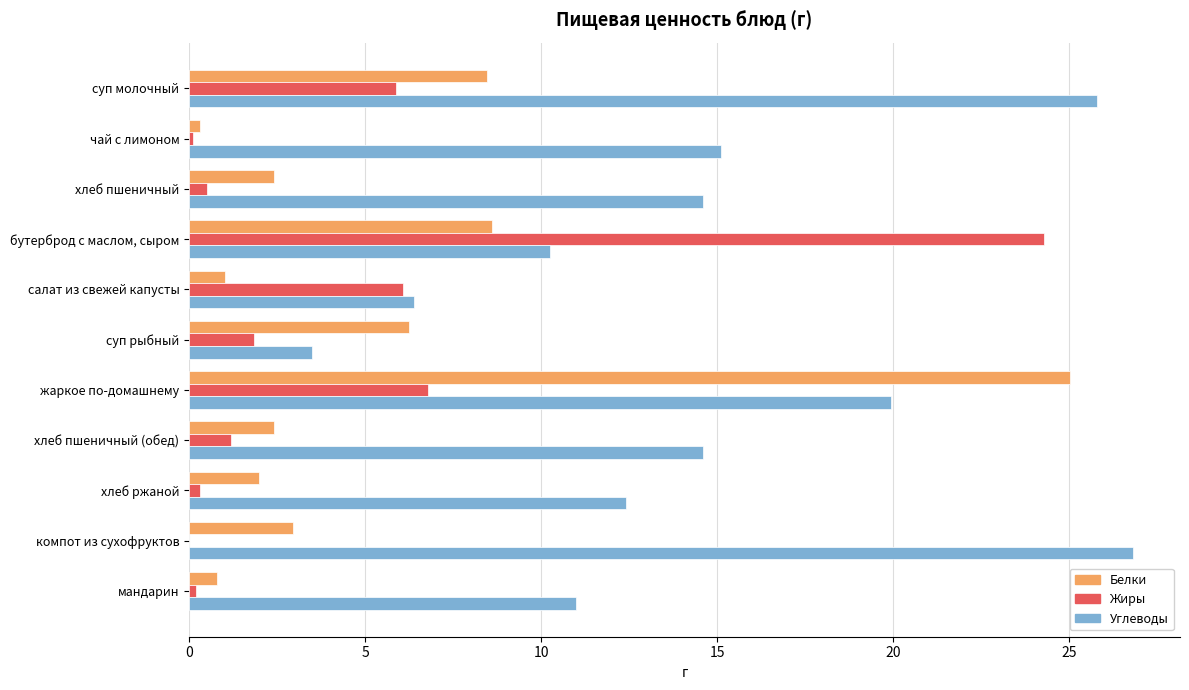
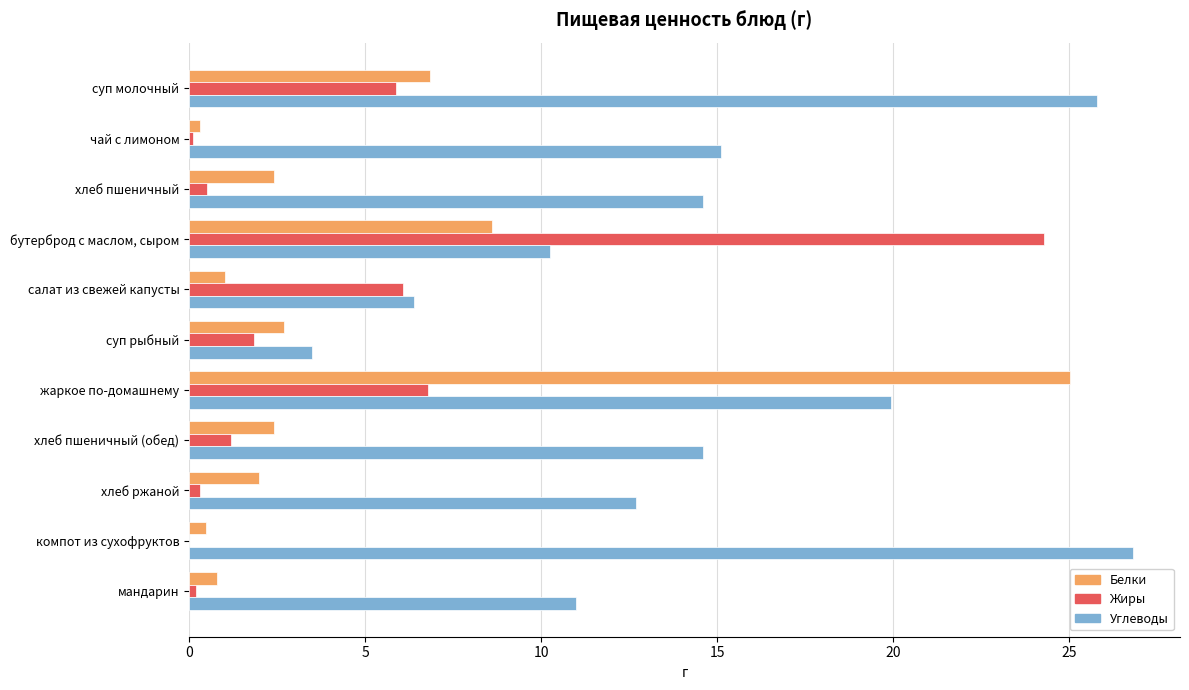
  {
    "Белки": {
-     "суп молочный": 8.5,
+     "суп молочный": 6.8,
      "чай с лимоном": 0.3,
      "хлеб пшеничный": 2.4,
      "бутерброд с маслом, сыром": 8.6,
      "салат из свежей капусты": 1.0,
-     "суп рыбный": 6.3,
+     "суп рыбный": 2.7,
      "жаркое по-домашнему": 25.0,
      "хлеб пшеничный (обед)": 2.4,
      "хлеб ржаной": 2.0,
-     "компот из сухофруктов": 3.0,
+     "компот из сухофруктов": 0.5,
      "мандарин": 0.8
    },
    "Жиры": {
      "суп молочный": 5.9,
      "чай с лимоном": 0.1,
      "хлеб пшеничный": 0.5,
      "бутерброд с маслом, сыром": 24.3,
      "салат из свежей капусты": 6.1,
      "суп рыбный": 1.8,
      "жаркое по-домашнему": 6.8,
      "хлеб пшеничный (обед)": 1.2,
      "хлеб ржаной": 0.3,
      "компот из сухофруктов": 0.0,
      "мандарин": 0.2
    },
    "Углеводы": {
      "суп молочный": 25.8,
      "чай с лимоном": 15.1,
      "хлеб пшеничный": 14.6,
      "бутерброд с маслом, сыром": 10.3,
      "салат из свежей капусты": 6.4,
      "суп рыбный": 3.5,
      "жаркое по-домашнему": 20.0,
      "хлеб пшеничный (обед)": 14.6,
-     "хлеб ржаной": 12.4,
+     "хлеб ржаной": 12.7,
      "компот из сухофруктов": 26.8,
      "мандарин": 11.0
    }
  }
